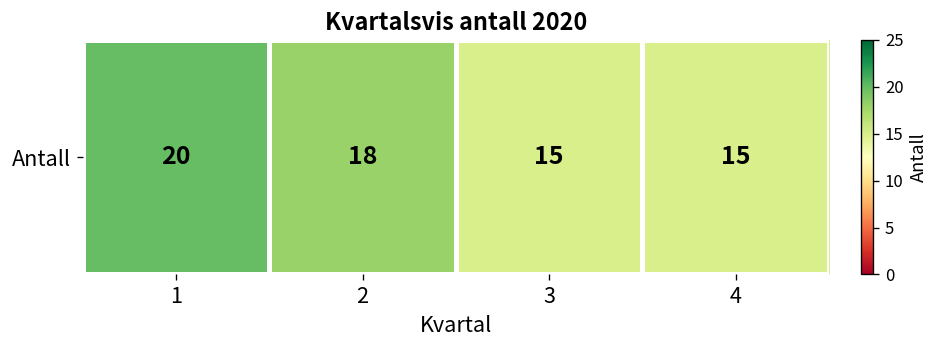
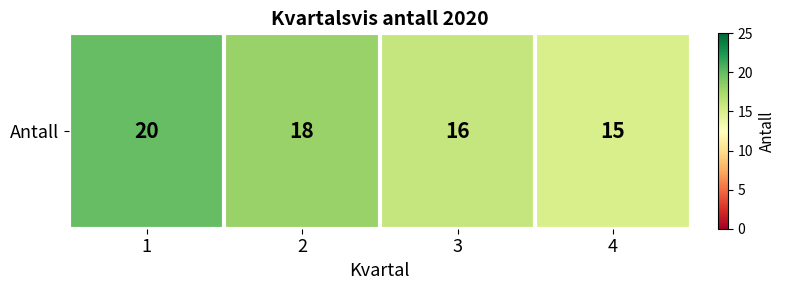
  {
    "Antall": {
      "1": 20,
      "2": 18,
-     "3": 15,
+     "3": 16,
      "4": 15
    }
  }
